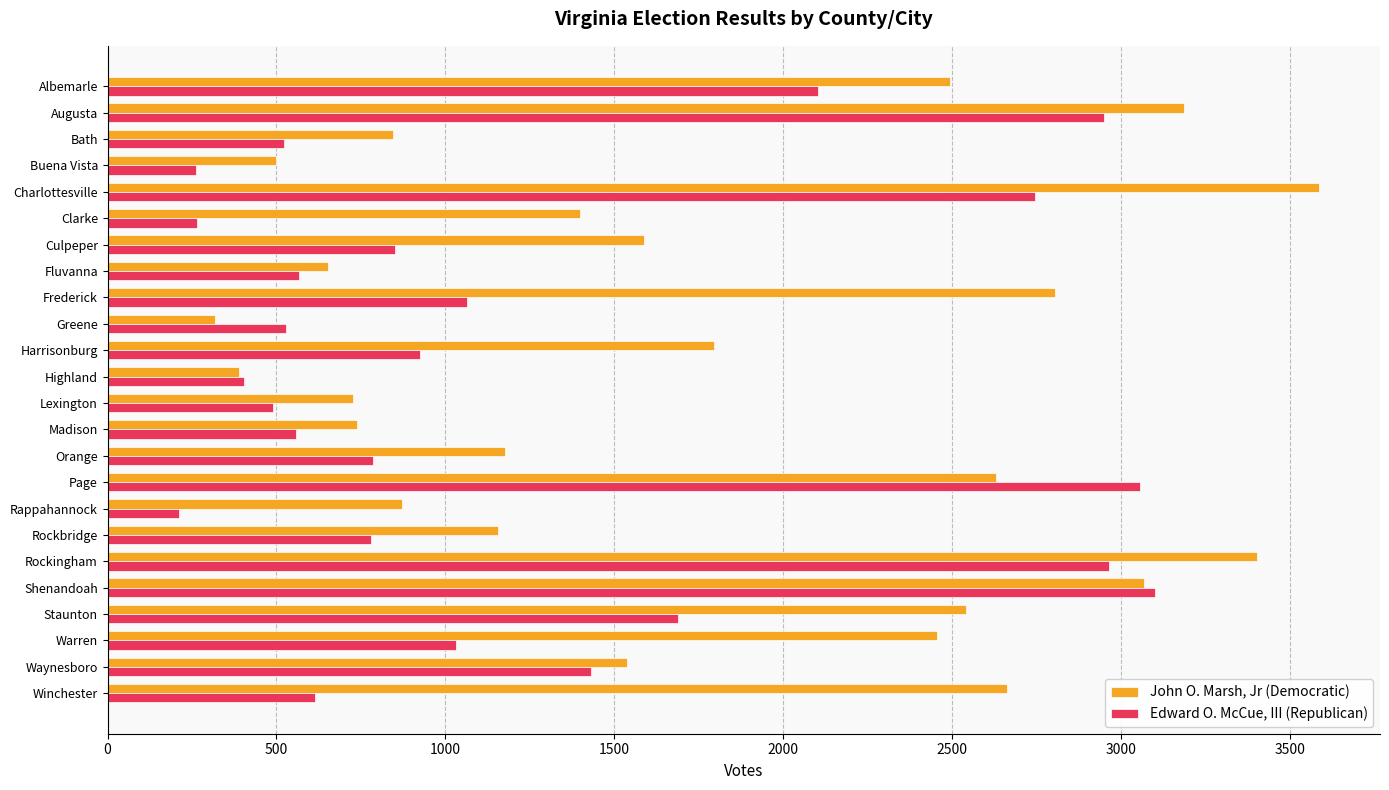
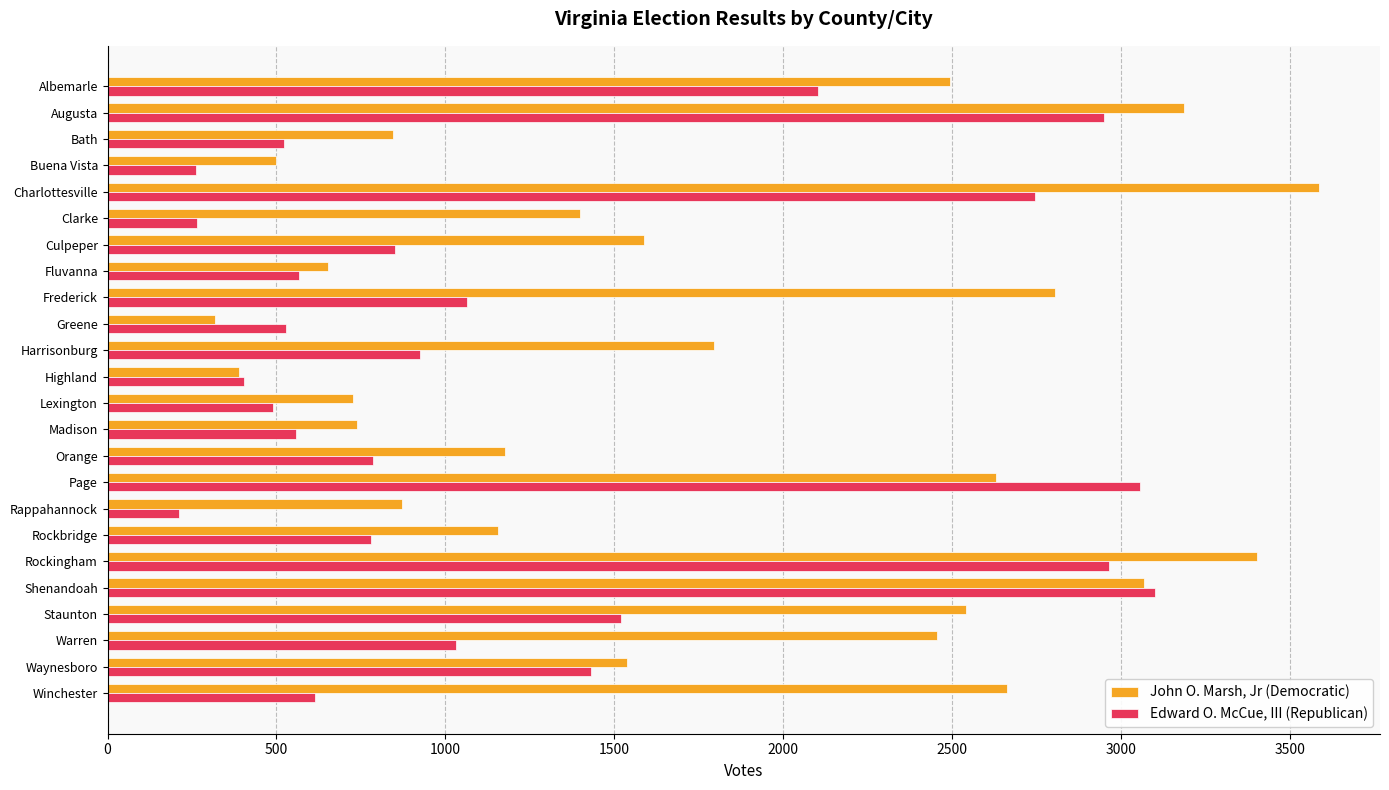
  {
    "John O. Marsh, Jr (Democratic)": {
      "Albemarle": 2490,
      "Augusta": 3190,
      "Bath": 840,
      "Buena Vista": 500,
      "Charlottesville": 3590,
      "Clarke": 1400,
      "Culpeper": 1590,
      "Fluvanna": 650,
      "Frederick": 2800,
      "Greene": 320,
      "Harrisonburg": 1790,
      "Highland": 390,
      "Lexington": 730,
      "Madison": 740,
      "Orange": 1180,
      "Page": 2630,
      "Rappahannock": 870,
      "Rockbridge": 1160,
      "Rockingham": 3400,
      "Shenandoah": 3070,
      "Staunton": 2540,
      "Warren": 2460,
      "Waynesboro": 1540,
      "Winchester": 2660
    },
    "Edward O. McCue, III (Republican)": {
      "Albemarle": 2100,
      "Augusta": 2950,
      "Bath": 520,
      "Buena Vista": 260,
      "Charlottesville": 2750,
      "Clarke": 270,
      "Culpeper": 850,
      "Fluvanna": 570,
      "Frederick": 1060,
      "Greene": 530,
      "Harrisonburg": 930,
      "Highland": 400,
      "Lexington": 490,
      "Madison": 560,
      "Orange": 790,
      "Page": 3060,
      "Rappahannock": 210,
      "Rockbridge": 780,
      "Rockingham": 2960,
      "Shenandoah": 3100,
-     "Staunton": 1690,
+     "Staunton": 1520,
      "Warren": 1030,
      "Waynesboro": 1430,
      "Winchester": 620
    }
  }
